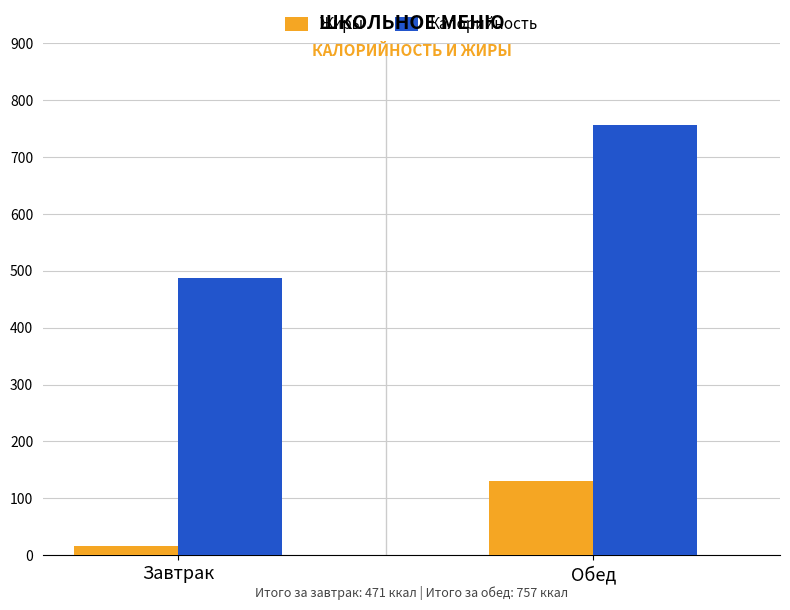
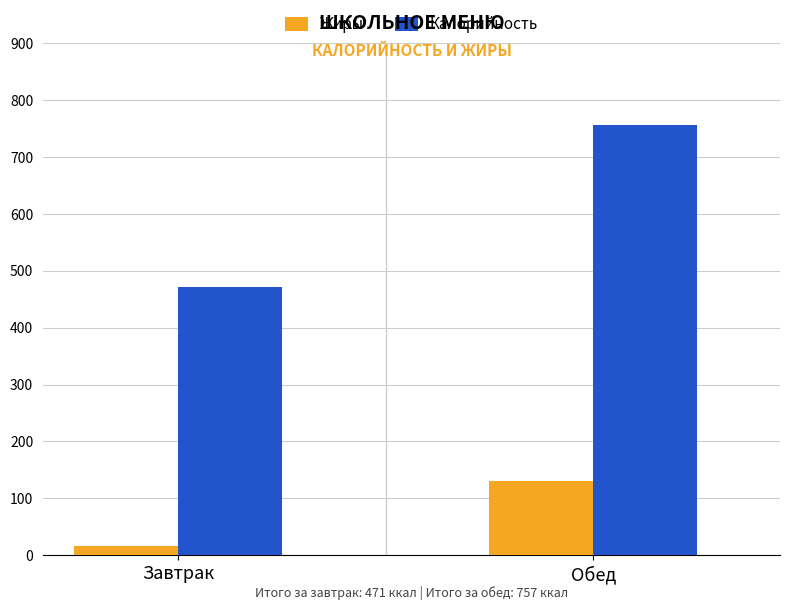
  {
    "Жиры": {
      "Завтрак": 20,
      "Обед": 130
    },
    "Калорийность": {
-     "Завтрак": 490,
+     "Завтрак": 470,
      "Обед": 760
    }
  }
